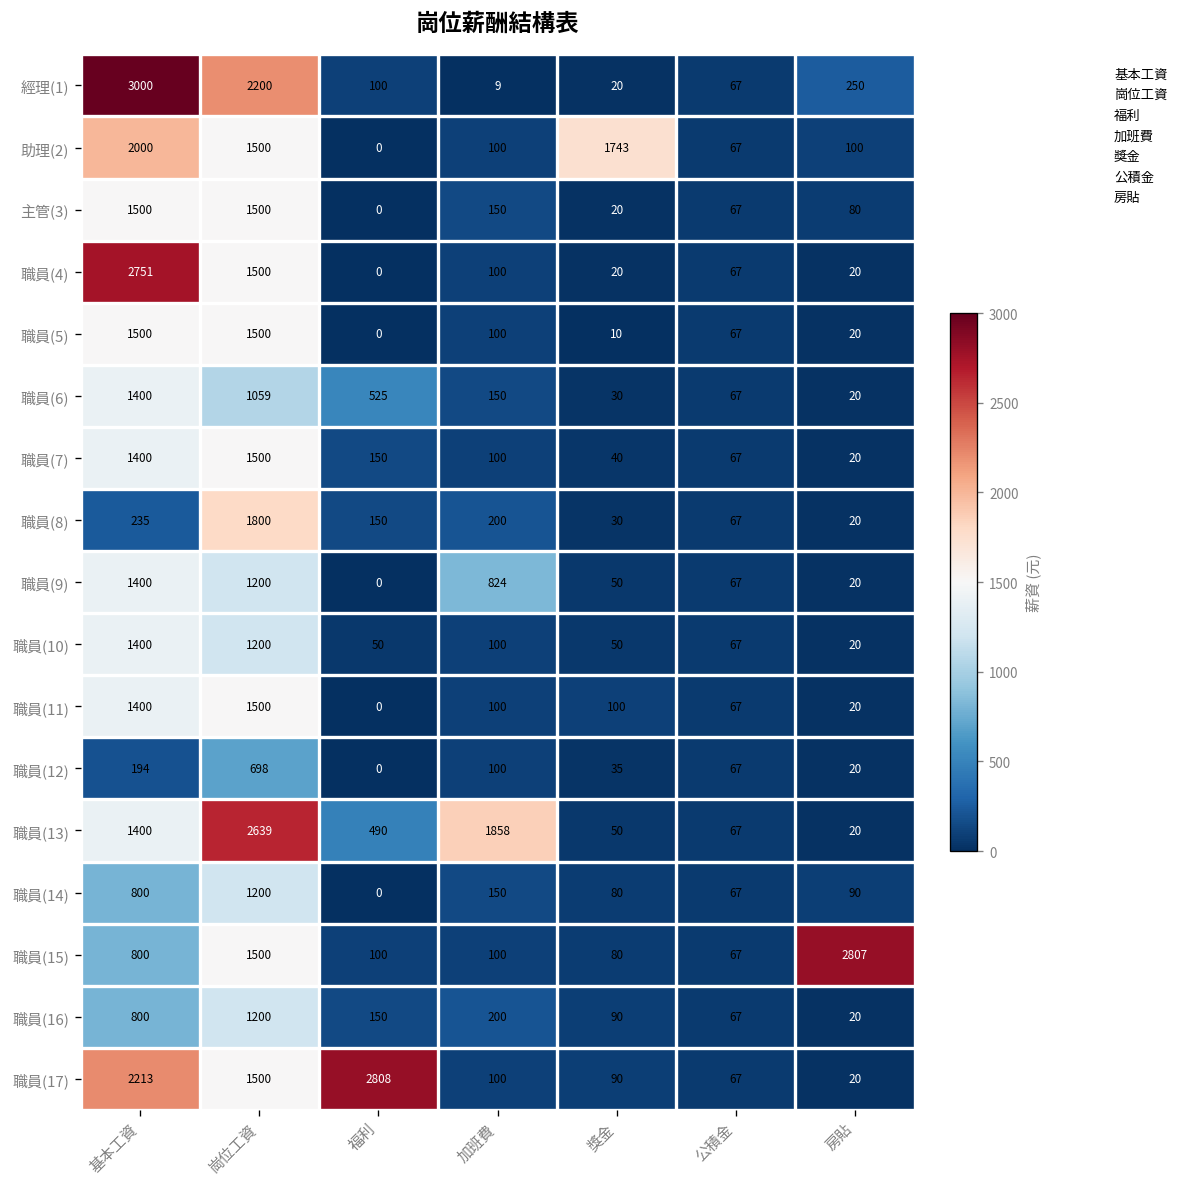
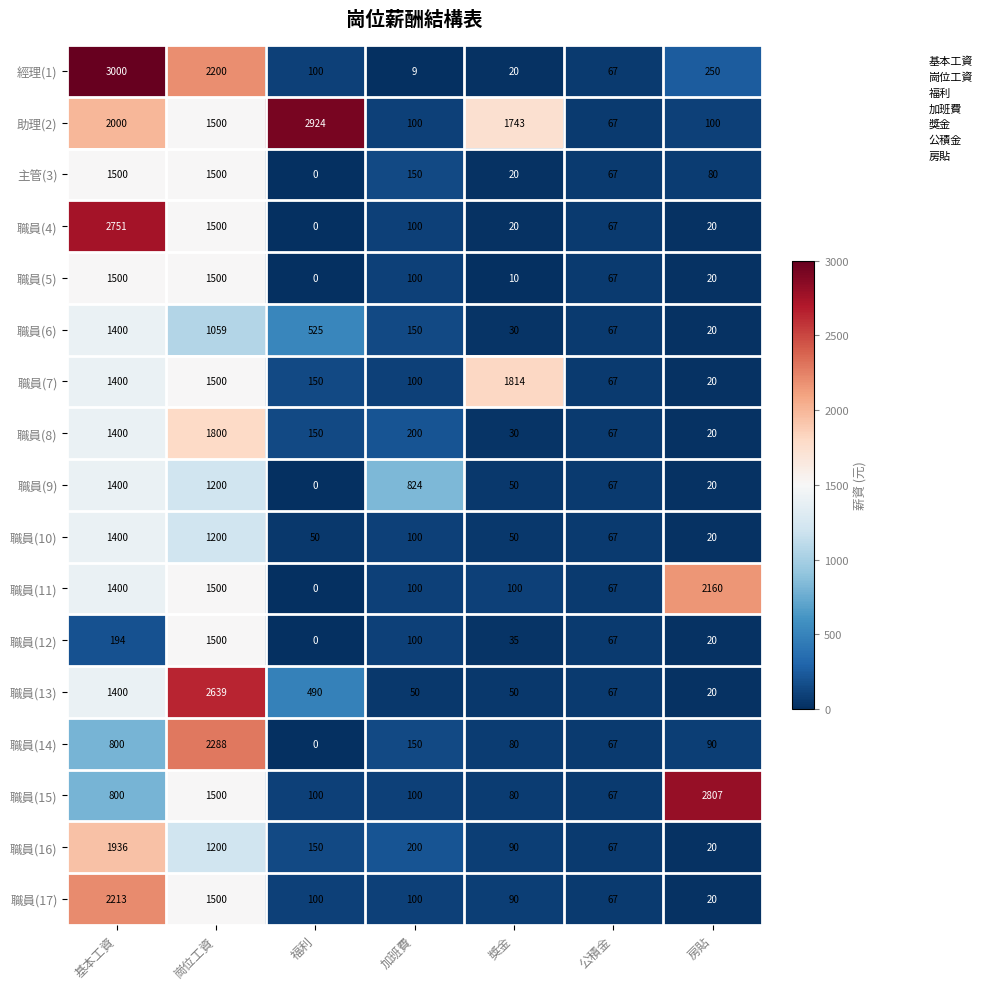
  {
    "經理(1)": {
      "基本工資": 3000,
      "崗位工資": 2200,
      "福利": 100,
      "加班費": 9,
      "獎金": 20,
      "公積金": 67,
      "房貼": 250
    },
    "助理(2)": {
      "基本工資": 2000,
      "崗位工資": 1500,
-     "福利": 0,
+     "福利": 2924,
      "加班費": 100,
      "獎金": 1743,
      "公積金": 67,
      "房貼": 100
    },
    "主管(3)": {
      "基本工資": 1500,
      "崗位工資": 1500,
      "福利": 0,
      "加班費": 150,
      "獎金": 20,
      "公積金": 67,
      "房貼": 80
    },
    "職員(4)": {
      "基本工資": 2751,
      "崗位工資": 1500,
      "福利": 0,
      "加班費": 100,
      "獎金": 20,
      "公積金": 67,
      "房貼": 20
    },
    "職員(5)": {
      "基本工資": 1500,
      "崗位工資": 1500,
      "福利": 0,
      "加班費": 100,
      "獎金": 10,
      "公積金": 67,
      "房貼": 20
    },
    "職員(6)": {
      "基本工資": 1400,
      "崗位工資": 1059,
      "福利": 525,
      "加班費": 150,
      "獎金": 30,
      "公積金": 67,
      "房貼": 20
    },
    "職員(7)": {
      "基本工資": 1400,
      "崗位工資": 1500,
      "福利": 150,
      "加班費": 100,
-     "獎金": 40,
+     "獎金": 1814,
      "公積金": 67,
      "房貼": 20
    },
    "職員(8)": {
-     "基本工資": 235,
+     "基本工資": 1400,
      "崗位工資": 1800,
      "福利": 150,
      "加班費": 200,
      "獎金": 30,
      "公積金": 67,
      "房貼": 20
    },
    "職員(9)": {
      "基本工資": 1400,
      "崗位工資": 1200,
      "福利": 0,
      "加班費": 824,
      "獎金": 50,
      "公積金": 67,
      "房貼": 20
    },
    "職員(10)": {
      "基本工資": 1400,
      "崗位工資": 1200,
      "福利": 50,
      "加班費": 100,
      "獎金": 50,
      "公積金": 67,
      "房貼": 20
    },
    "職員(11)": {
      "基本工資": 1400,
      "崗位工資": 1500,
      "福利": 0,
      "加班費": 100,
      "獎金": 100,
      "公積金": 67,
-     "房貼": 20
+     "房貼": 2160
    },
    "職員(12)": {
      "基本工資": 194,
-     "崗位工資": 698,
+     "崗位工資": 1500,
      "福利": 0,
      "加班費": 100,
      "獎金": 35,
      "公積金": 67,
      "房貼": 20
    },
    "職員(13)": {
      "基本工資": 1400,
      "崗位工資": 2639,
      "福利": 490,
-     "加班費": 1858,
+     "加班費": 50,
      "獎金": 50,
      "公積金": 67,
      "房貼": 20
    },
    "職員(14)": {
      "基本工資": 800,
-     "崗位工資": 1200,
+     "崗位工資": 2288,
      "福利": 0,
      "加班費": 150,
      "獎金": 80,
      "公積金": 67,
      "房貼": 90
    },
    "職員(15)": {
      "基本工資": 800,
      "崗位工資": 1500,
      "福利": 100,
      "加班費": 100,
      "獎金": 80,
      "公積金": 67,
      "房貼": 2807
    },
    "職員(16)": {
-     "基本工資": 800,
+     "基本工資": 1936,
      "崗位工資": 1200,
      "福利": 150,
      "加班費": 200,
      "獎金": 90,
      "公積金": 67,
      "房貼": 20
    },
    "職員(17)": {
      "基本工資": 2213,
      "崗位工資": 1500,
-     "福利": 2808,
+     "福利": 100,
      "加班費": 100,
      "獎金": 90,
      "公積金": 67,
      "房貼": 20
    }
  }
